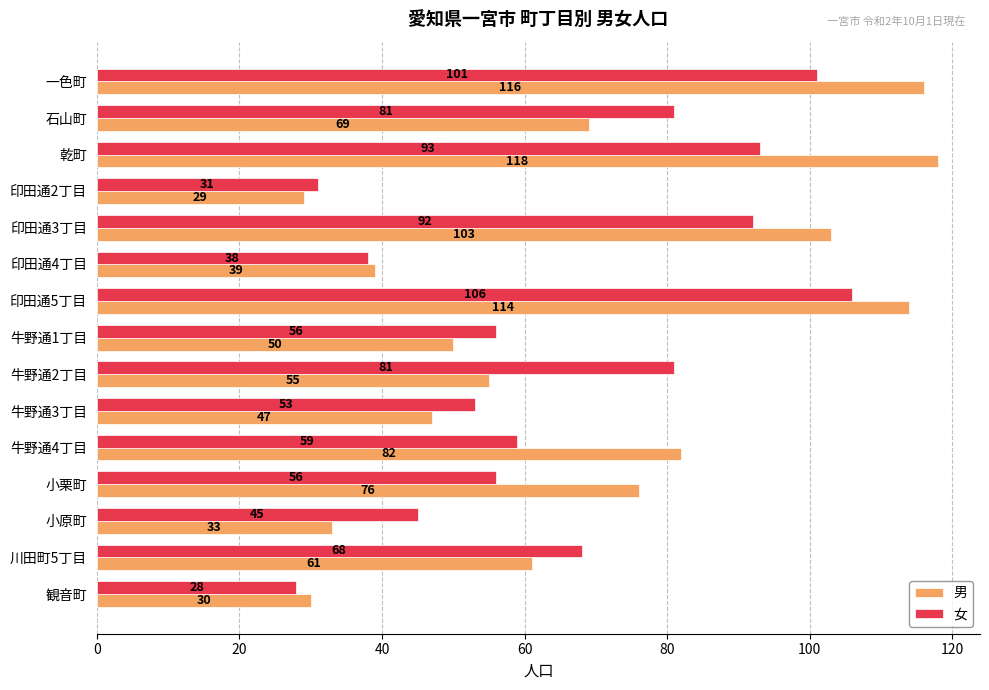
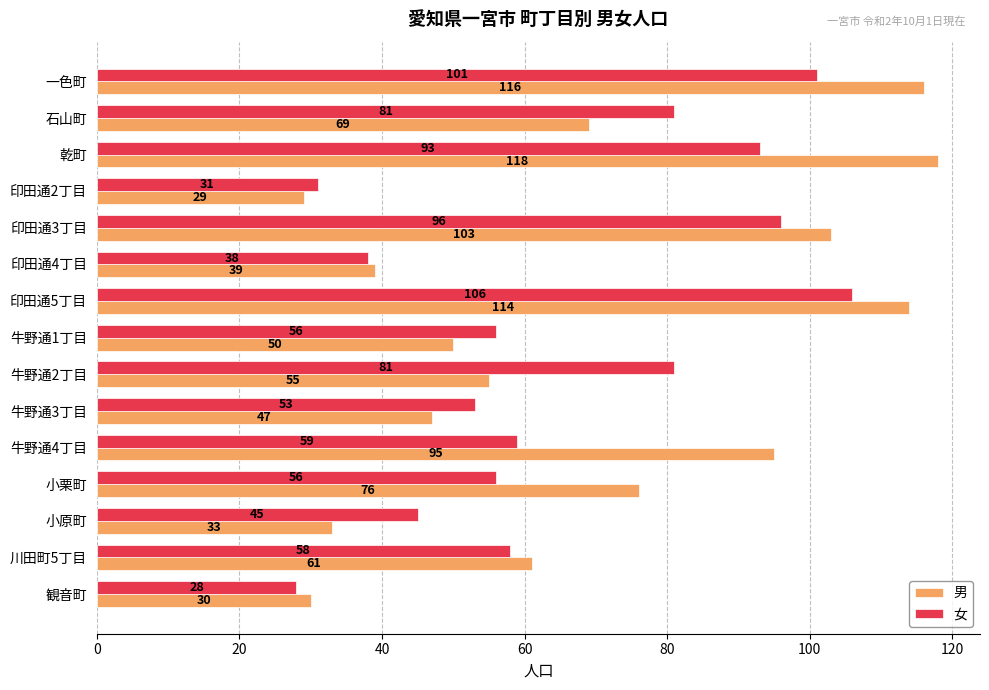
  {
    "男": {
      "一色町": 116,
      "石山町": 69,
      "乾町": 118,
      "印田通2丁目": 29,
      "印田通3丁目": 103,
      "印田通4丁目": 39,
      "印田通5丁目": 114,
      "牛野通1丁目": 50,
      "牛野通2丁目": 55,
      "牛野通3丁目": 47,
-     "牛野通4丁目": 82,
+     "牛野通4丁目": 95,
      "小栗町": 76,
      "小原町": 33,
      "川田町5丁目": 61,
      "観音町": 30
    },
    "女": {
      "一色町": 101,
      "石山町": 81,
      "乾町": 93,
      "印田通2丁目": 31,
-     "印田通3丁目": 92,
+     "印田通3丁目": 96,
      "印田通4丁目": 38,
      "印田通5丁目": 106,
      "牛野通1丁目": 56,
      "牛野通2丁目": 81,
      "牛野通3丁目": 53,
      "牛野通4丁目": 59,
      "小栗町": 56,
      "小原町": 45,
-     "川田町5丁目": 68,
+     "川田町5丁目": 58,
      "観音町": 28
    }
  }
